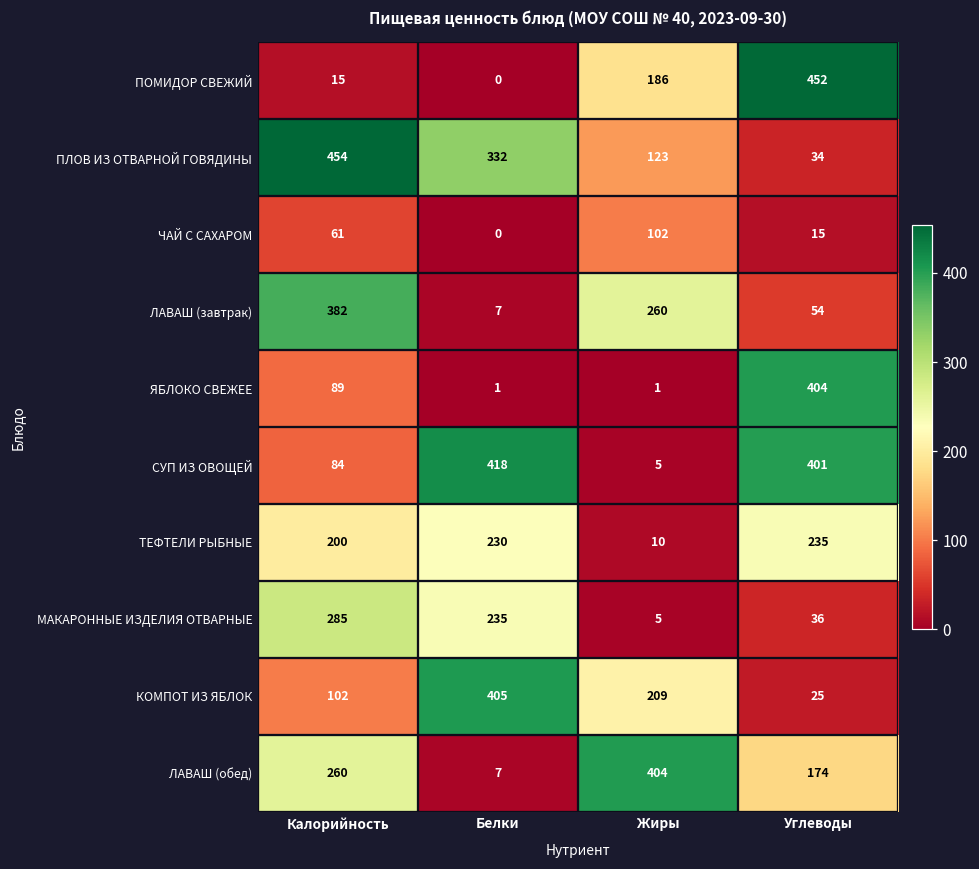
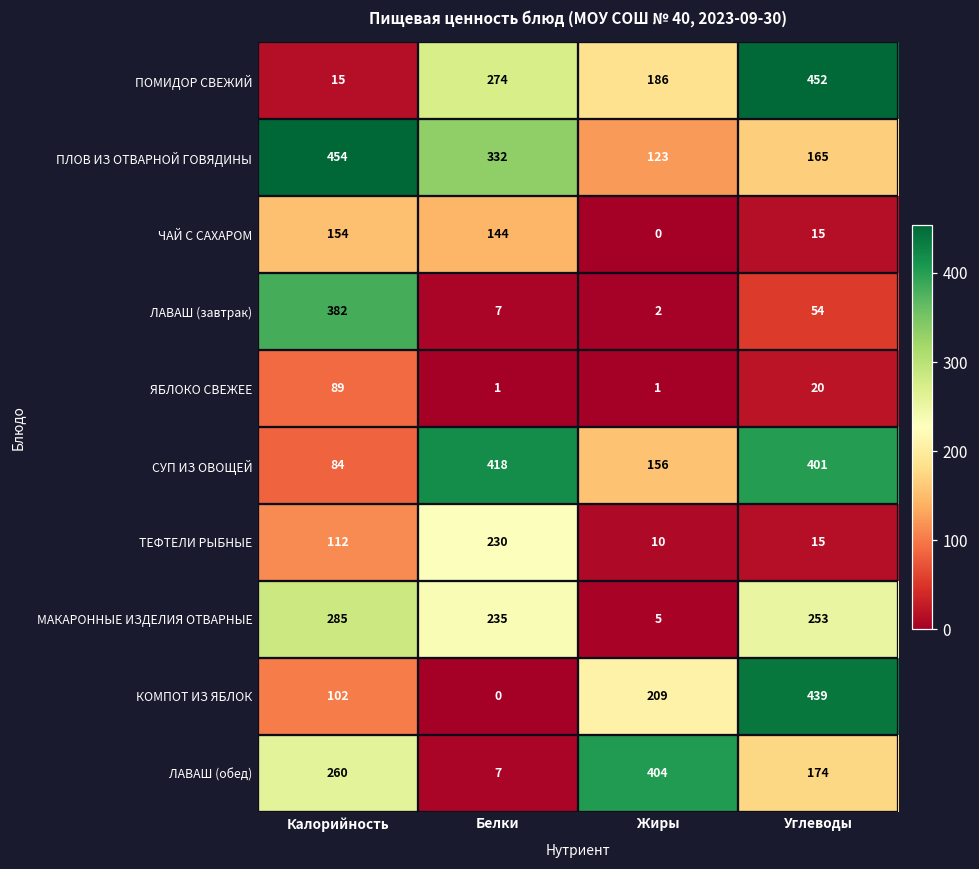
  {
    "ПОМИДОР СВЕЖИЙ": {
      "Калорийность": 15,
-     "Белки": 0,
+     "Белки": 274,
      "Жиры": 186,
      "Углеводы": 452
    },
    "ПЛОВ ИЗ ОТВАРНОЙ ГОВЯДИНЫ": {
      "Калорийность": 454,
      "Белки": 332,
      "Жиры": 123,
-     "Углеводы": 34
+     "Углеводы": 165
    },
    "ЧАЙ С САХАРОМ": {
-     "Калорийность": 61,
-     "Белки": 0,
-     "Жиры": 102,
+     "Калорийность": 154,
+     "Белки": 144,
+     "Жиры": 0,
      "Углеводы": 15
    },
    "ЛАВАШ (завтрак)": {
      "Калорийность": 382,
      "Белки": 7,
-     "Жиры": 260,
+     "Жиры": 2,
      "Углеводы": 54
    },
    "ЯБЛОКО СВЕЖЕЕ": {
      "Калорийность": 89,
      "Белки": 1,
      "Жиры": 1,
-     "Углеводы": 404
+     "Углеводы": 20
    },
    "СУП ИЗ ОВОЩЕЙ": {
      "Калорийность": 84,
      "Белки": 418,
-     "Жиры": 5,
+     "Жиры": 156,
      "Углеводы": 401
    },
    "ТЕФТЕЛИ РЫБНЫЕ": {
-     "Калорийность": 200,
+     "Калорийность": 112,
      "Белки": 230,
      "Жиры": 10,
-     "Углеводы": 235
+     "Углеводы": 15
    },
    "МАКАРОННЫЕ ИЗДЕЛИЯ ОТВАРНЫЕ": {
      "Калорийность": 285,
      "Белки": 235,
      "Жиры": 5,
-     "Углеводы": 36
+     "Углеводы": 253
    },
    "КОМПОТ ИЗ ЯБЛОК": {
      "Калорийность": 102,
-     "Белки": 405,
+     "Белки": 0,
      "Жиры": 209,
-     "Углеводы": 25
+     "Углеводы": 439
    },
    "ЛАВАШ (обед)": {
      "Калорийность": 260,
      "Белки": 7,
      "Жиры": 404,
      "Углеводы": 174
    }
  }
